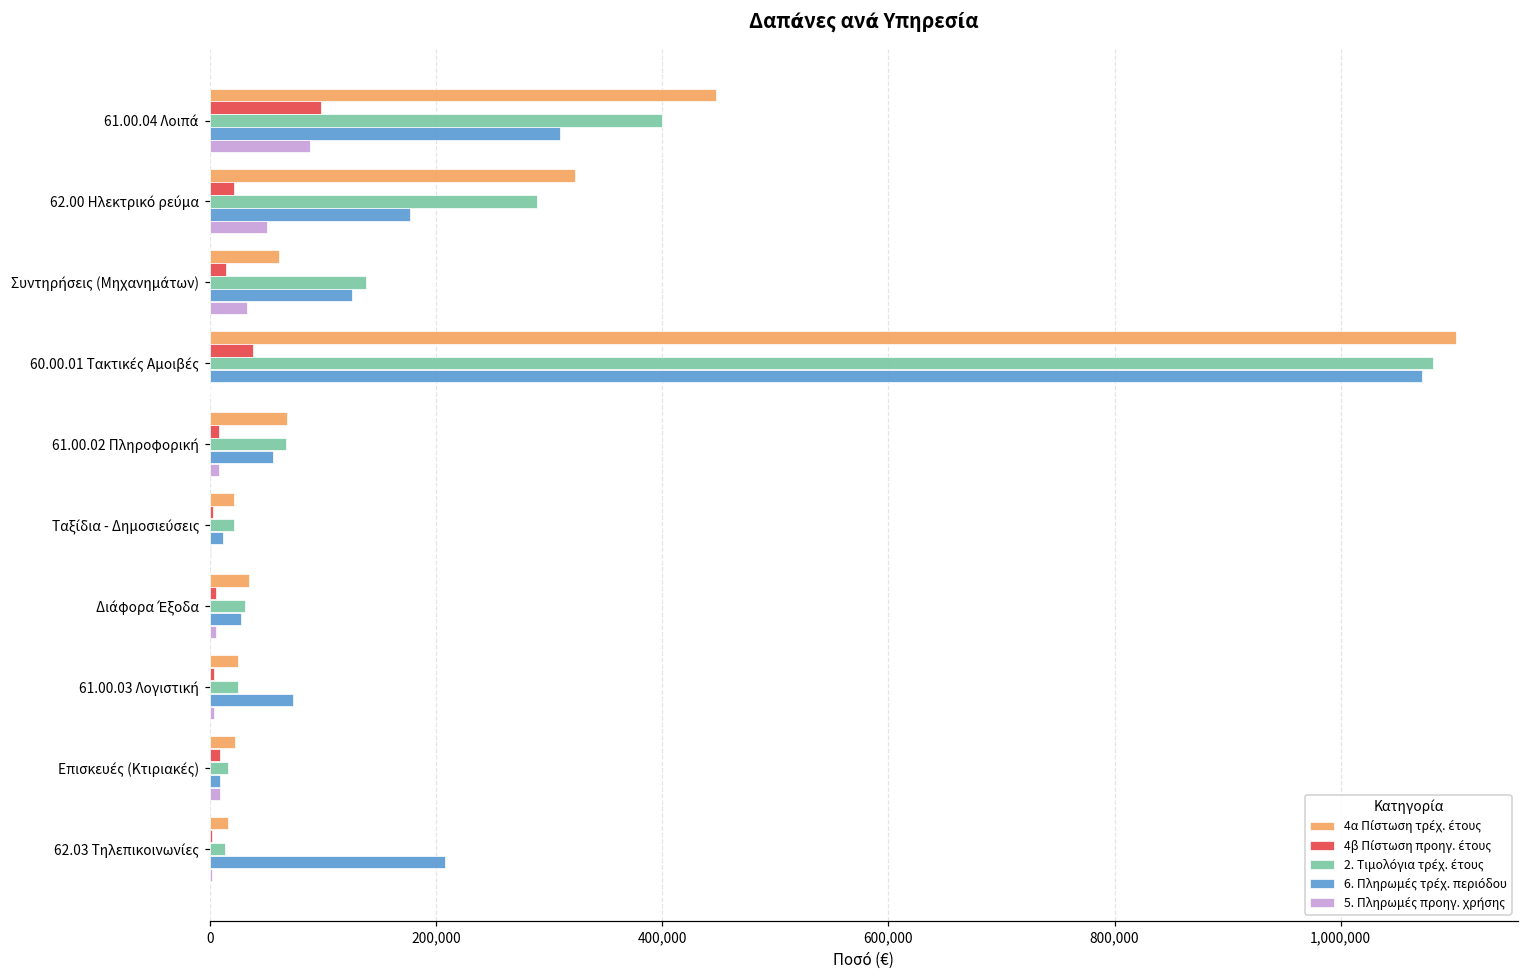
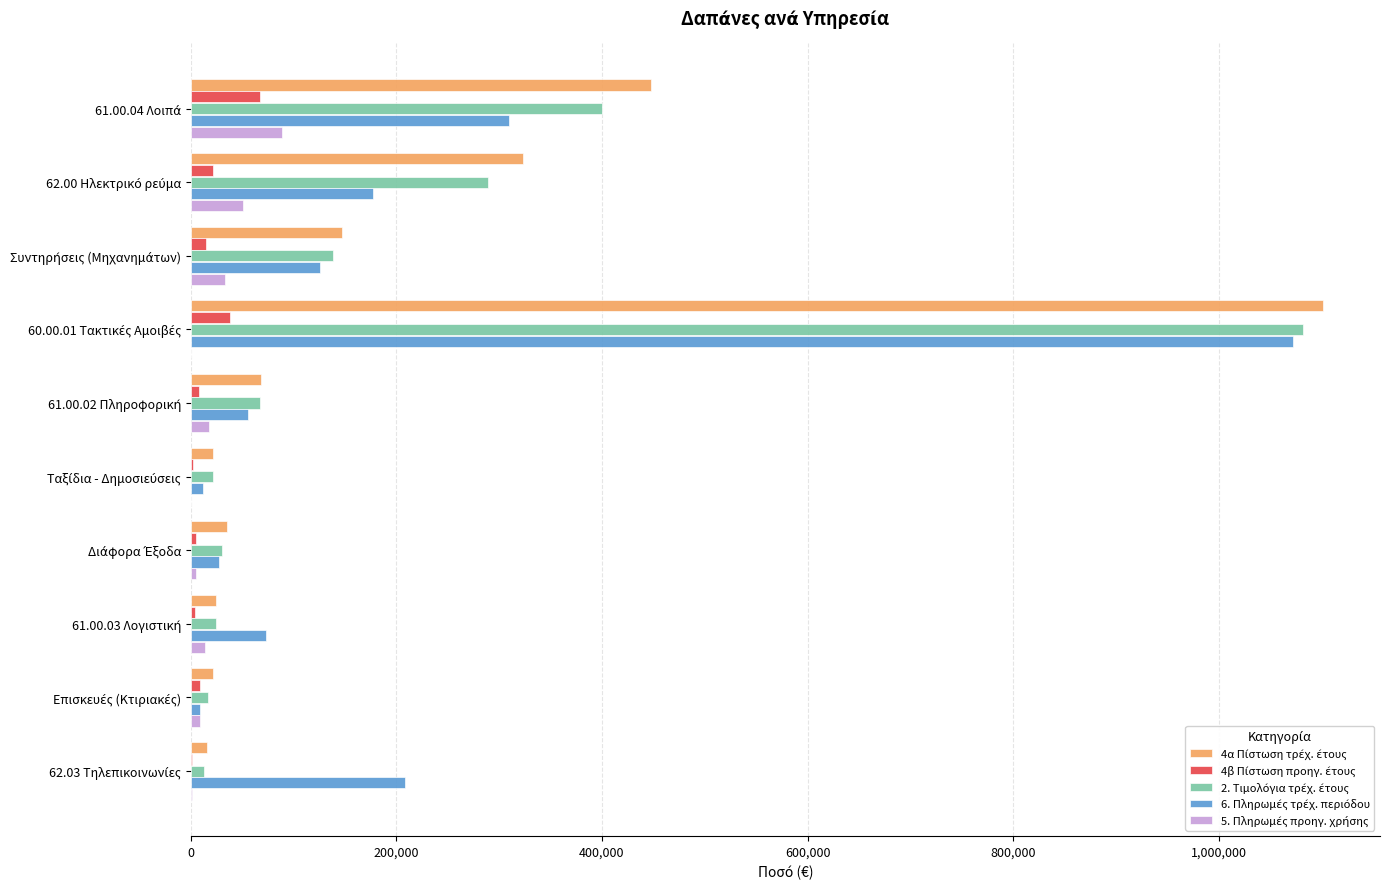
  {
    "4α Πίστωση τρέχ. έτους": {
      "61.00.04 Λοιπά": "447,000",
      "62.00 Ηλεκτρικό ρεύμα": "323,000",
-     "Συντηρήσεις (Μηχανημάτων)": "61,000",
+     "Συντηρήσεις (Μηχανημάτων)": "147,000",
      "60.00.01 Τακτικές Αμοιβές": "1,102,000",
      "61.00.02 Πληροφορική": "68,000",
      "Ταξίδια - Δημοσιεύσεις": "22,000",
      "Διάφορα Έξοδα": "35,000",
      "61.00.03 Λογιστική": "25,000",
      "Επισκευές (Κτιριακές)": "22,000",
      "62.03 Τηλεπικοινωνίες": "16,000"
    },
    "4β Πίστωση προηγ. έτους": {
-     "61.00.04 Λοιπά": "98,000",
+     "61.00.04 Λοιπά": "68,000",
      "62.00 Ηλεκτρικό ρεύμα": "22,000",
      "Συντηρήσεις (Μηχανημάτων)": "14,000",
      "60.00.01 Τακτικές Αμοιβές": "38,000",
      "61.00.02 Πληροφορική": "8,000",
      "Ταξίδια - Δημοσιεύσεις": "3,000",
      "Διάφορα Έξοδα": "5,000",
      "61.00.03 Λογιστική": "4,000",
      "Επισκευές (Κτιριακές)": "9,000"
    },
    "2. Τιμολόγια τρέχ. έτους": {
      "61.00.04 Λοιπά": "400,000",
      "62.00 Ηλεκτρικό ρεύμα": "289,000",
      "Συντηρήσεις (Μηχανημάτων)": "138,000",
      "60.00.01 Τακτικές Αμοιβές": "1,082,000",
      "61.00.02 Πληροφορική": "67,000",
      "Ταξίδια - Δημοσιεύσεις": "22,000",
      "Διάφορα Έξοδα": "31,000",
      "61.00.03 Λογιστική": "25,000",
      "Επισκευές (Κτιριακές)": "17,000",
      "62.03 Τηλεπικοινωνίες": "13,000"
    },
    "6. Πληρωμές τρέχ. περιόδου": {
      "61.00.04 Λοιπά": "310,000",
      "62.00 Ηλεκτρικό ρεύμα": "177,000",
      "Συντηρήσεις (Μηχανημάτων)": "126,000",
      "60.00.01 Τακτικές Αμοιβές": "1,072,000",
      "61.00.02 Πληροφορική": "56,000",
      "Ταξίδια - Δημοσιεύσεις": "12,000",
      "Διάφορα Έξοδα": "28,000",
      "61.00.03 Λογιστική": "73,000",
      "Επισκευές (Κτιριακές)": "9,000",
      "62.03 Τηλεπικοινωνίες": "208,000"
    },
    "5. Πληρωμές προηγ. χρήσης": {
      "61.00.04 Λοιπά": "88,000",
      "62.00 Ηλεκτρικό ρεύμα": "51,000",
      "Συντηρήσεις (Μηχανημάτων)": "33,000",
      "60.00.01 Τακτικές Αμοιβές": "0",
-     "61.00.02 Πληροφορική": "8,000",
+     "61.00.02 Πληροφορική": "18,000",
      "Διάφορα Έξοδα": "5,000",
-     "61.00.03 Λογιστική": "4,000",
+     "61.00.03 Λογιστική": "14,000",
      "Επισκευές (Κτιριακές)": "9,000"
    }
  }
